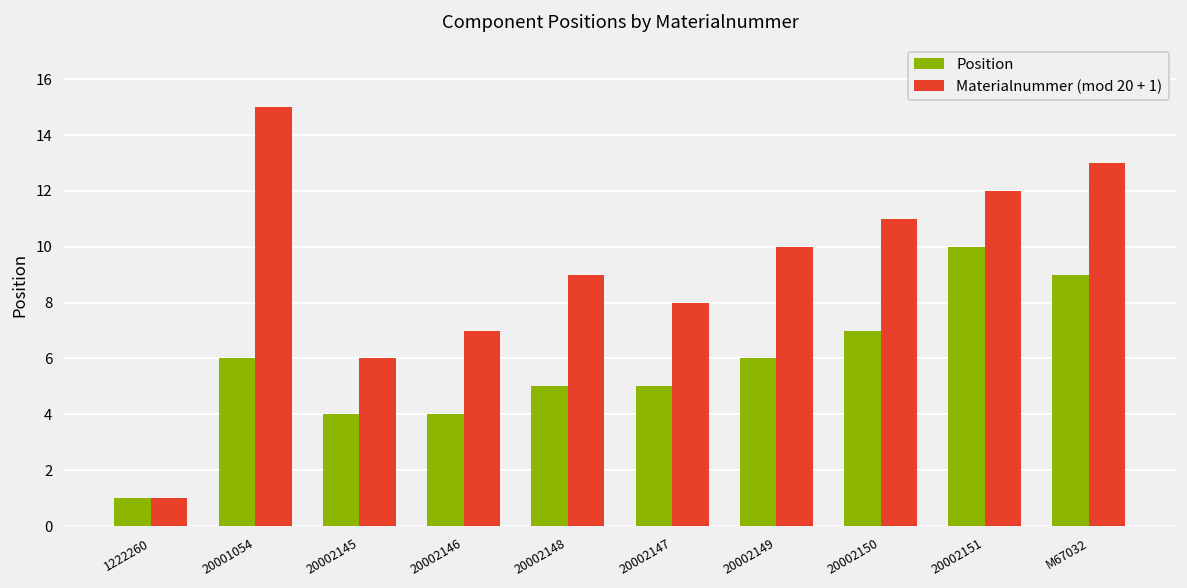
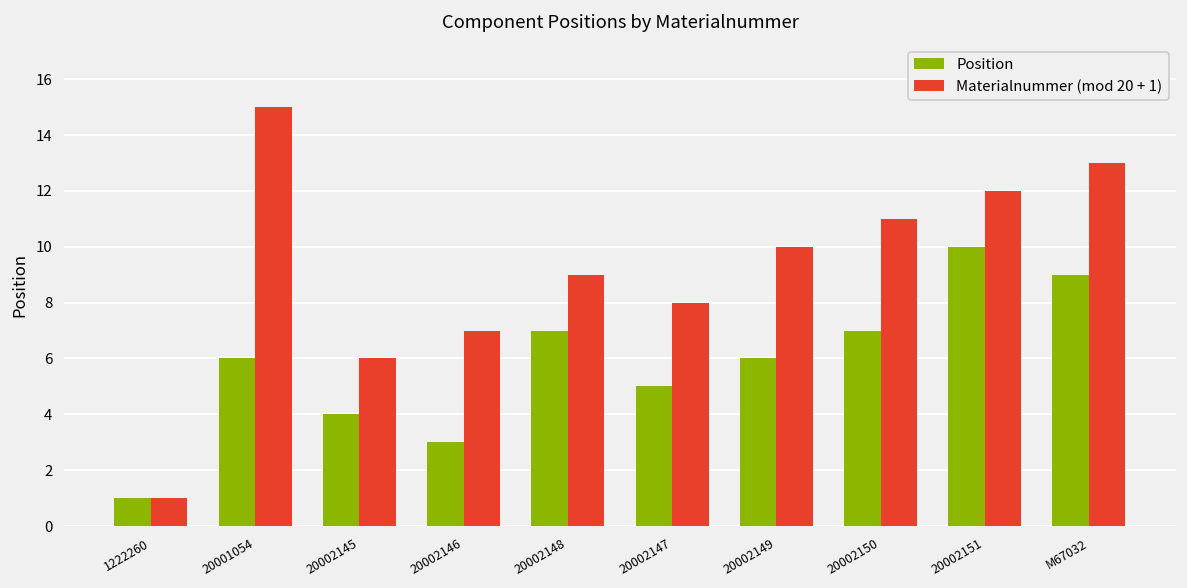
  {
    "Position": {
      "1222260": 1,
      "20001054": 6,
      "20002145": 4,
-     "20002146": 4,
-     "20002148": 5,
+     "20002146": 3,
+     "20002148": 7,
      "20002147": 5,
      "20002149": 6,
      "20002150": 7,
      "20002151": 10,
      "M67032": 9
    },
    "Materialnummer (mod 20 + 1)": {
      "1222260": 1,
      "20001054": 15,
      "20002145": 6,
      "20002146": 7,
      "20002148": 9,
      "20002147": 8,
      "20002149": 10,
      "20002150": 11,
      "20002151": 12,
      "M67032": 13
    }
  }
